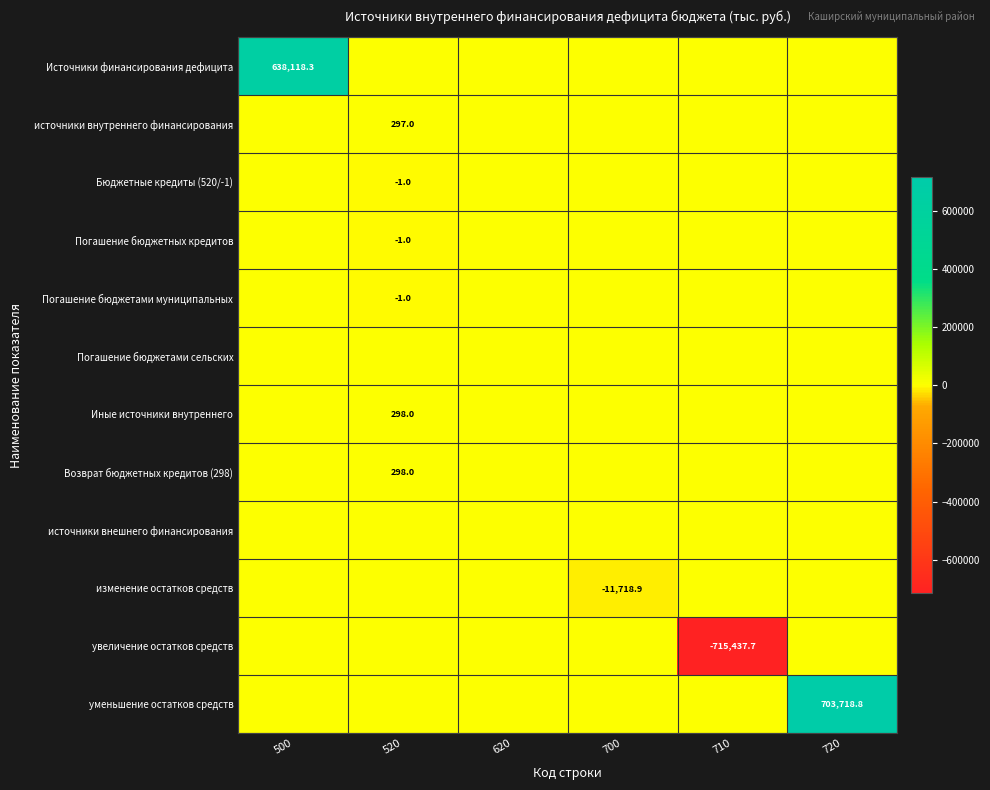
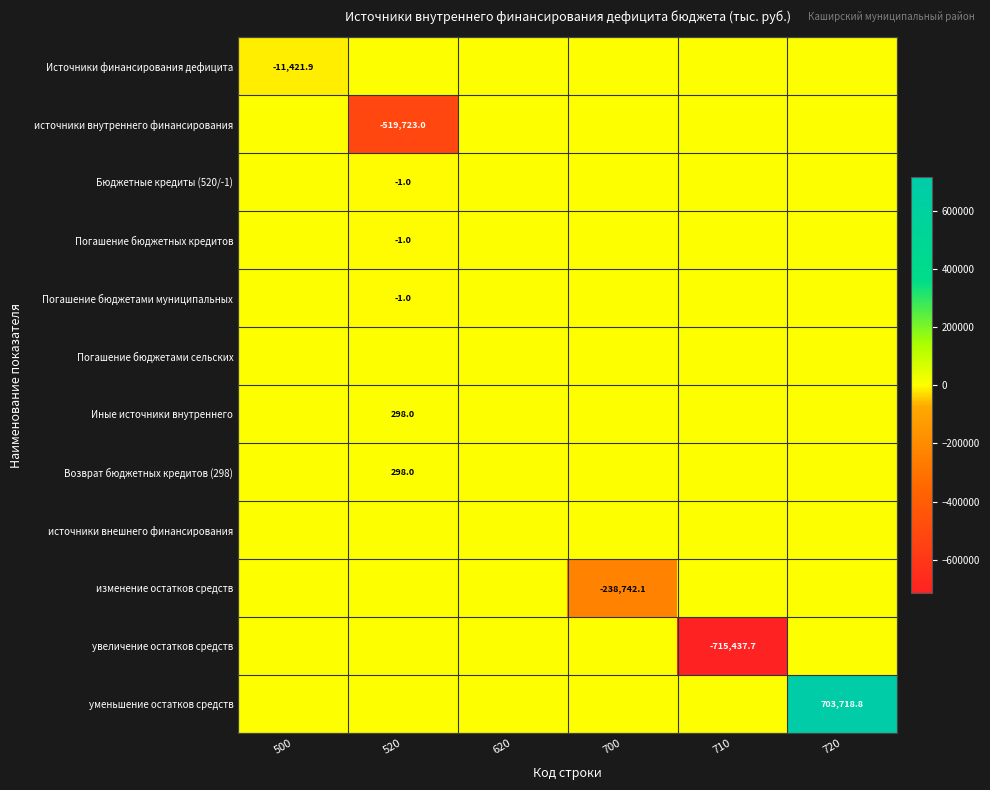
  {
    "Источники финансирования дефицита": {
-     "500": "638,118.3"
+     "500": "-11,421.9"
    },
    "источники внутреннего финансирования": {
-     "520": "297.0"
+     "520": "-519,723.0"
    },
    "Бюджетные кредиты (520/-1)": {
      "520": "-1.0"
    },
    "Погашение бюджетных кредитов": {
      "520": "-1.0"
    },
    "Погашение бюджетами муниципальных": {
      "520": "-1.0"
    },
    "Иные источники внутреннего": {
      "520": "298.0"
    },
    "Возврат бюджетных кредитов (298)": {
      "520": "298.0"
    },
    "изменение остатков средств": {
-     "700": "-11,718.9"
+     "700": "-238,742.1"
    },
    "увеличение остатков средств": {
      "710": "-715,437.7"
    },
    "уменьшение остатков средств": {
      "720": "703,718.8"
    }
  }
